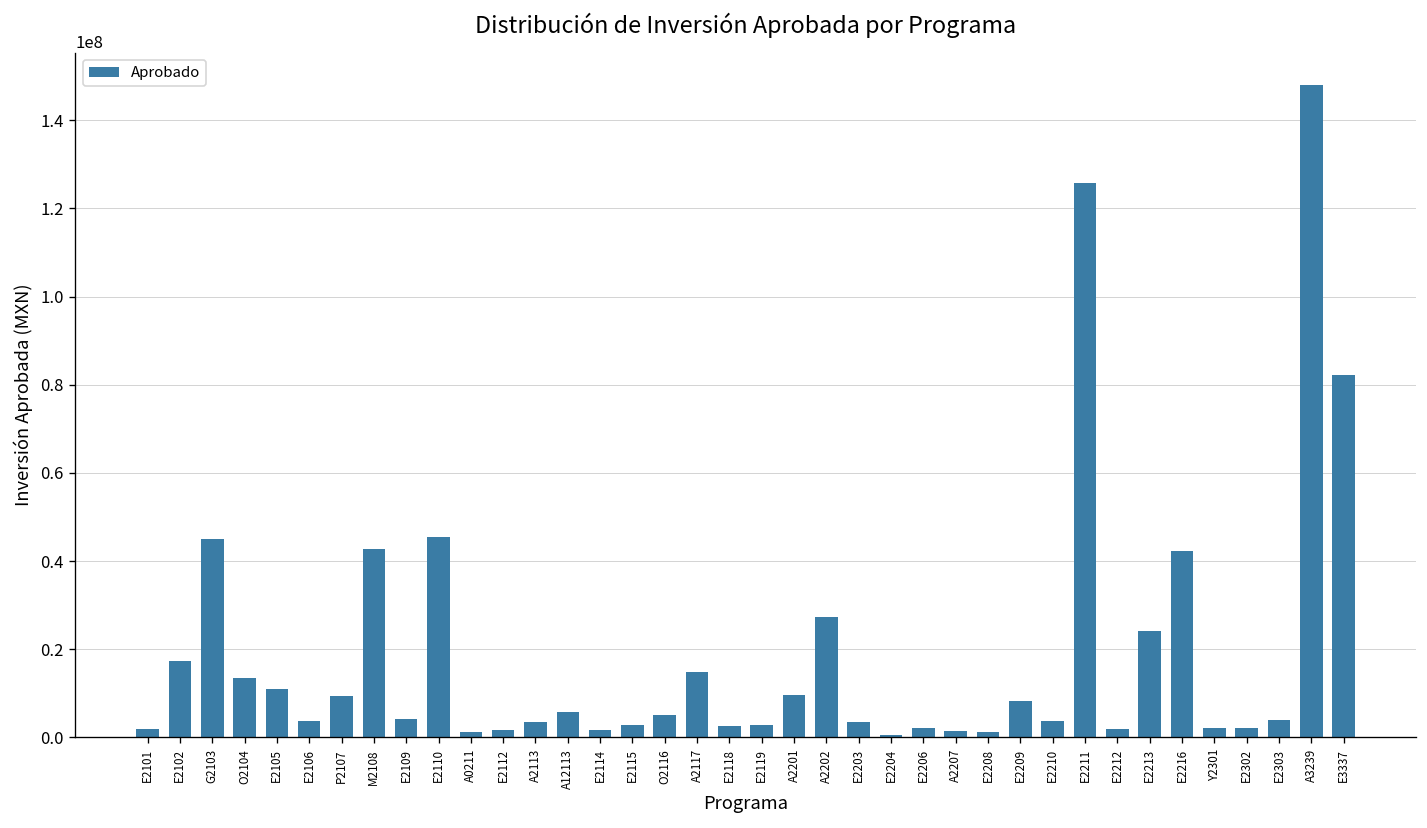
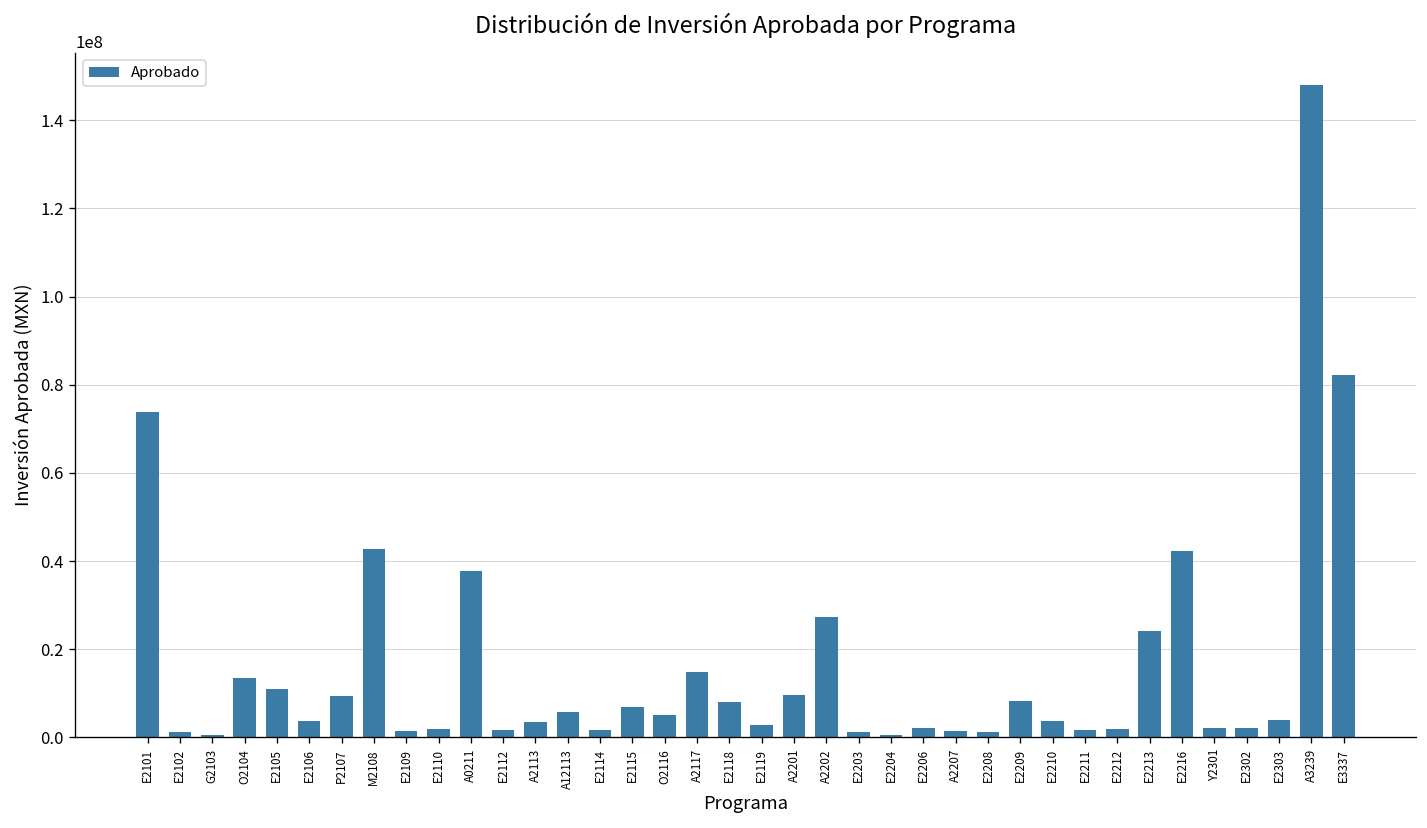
  {
-   "E2101": 2000000,
-   "E2102": 17000000,
-   "G2103": 45000000,
+   "E2101": 74000000,
+   "E2102": 1000000,
+   "G2103": 1000000,
    "O2104": 13000000,
    "E2105": 11000000,
    "E2106": 4000000,
    "P2107": 9000000,
    "M2108": 43000000,
-   "E2109": 4000000,
-   "E2110": 46000000,
-   "A0211": 1000000,
+   "E2109": 2000000,
+   "E2110": 2000000,
+   "A0211": 38000000,
    "E2112": 2000000,
    "A2113": 4000000,
    "A12113": 6000000,
    "E2114": 2000000,
-   "E2115": 3000000,
+   "E2115": 7000000,
    "O2116": 5000000,
    "A2117": 15000000,
-   "E2118": 3000000,
+   "E2118": 8000000,
    "E2119": 3000000,
    "A2201": 10000000,
    "A2202": 27000000,
-   "E2203": 4000000,
+   "E2203": 1000000,
    "E2206": 2000000,
    "A2207": 1000000,
    "E2208": 1000000,
    "E2209": 8000000,
    "E2210": 4000000,
-   "E2211": 126000000,
+   "E2211": 2000000,
    "E2212": 2000000,
    "E2213": 24000000,
    "E2216": 42000000,
    "Y2301": 2000000,
    "E2302": 2000000,
    "E2303": 4000000,
    "A3239": 148000000,
    "E3337": 82000000
  }
